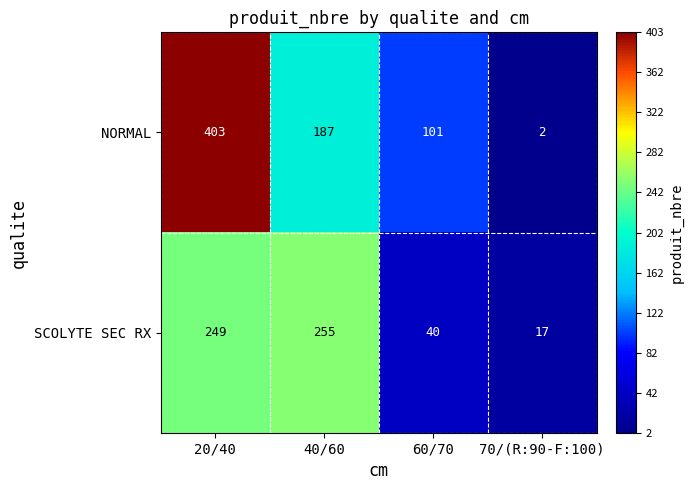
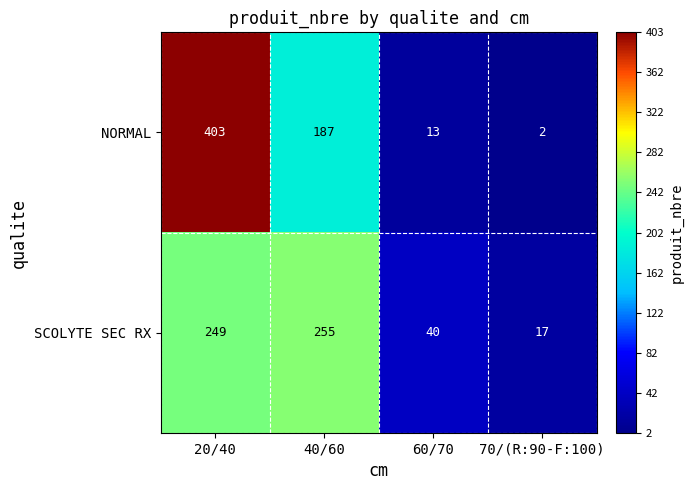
  {
    "NORMAL": {
      "20/40": 403,
      "40/60": 187,
-     "60/70": 101,
+     "60/70": 13,
      "70/(R:90-F:100)": 2
    },
    "SCOLYTE SEC RX": {
      "20/40": 249,
      "40/60": 255,
      "60/70": 40,
      "70/(R:90-F:100)": 17
    }
  }
